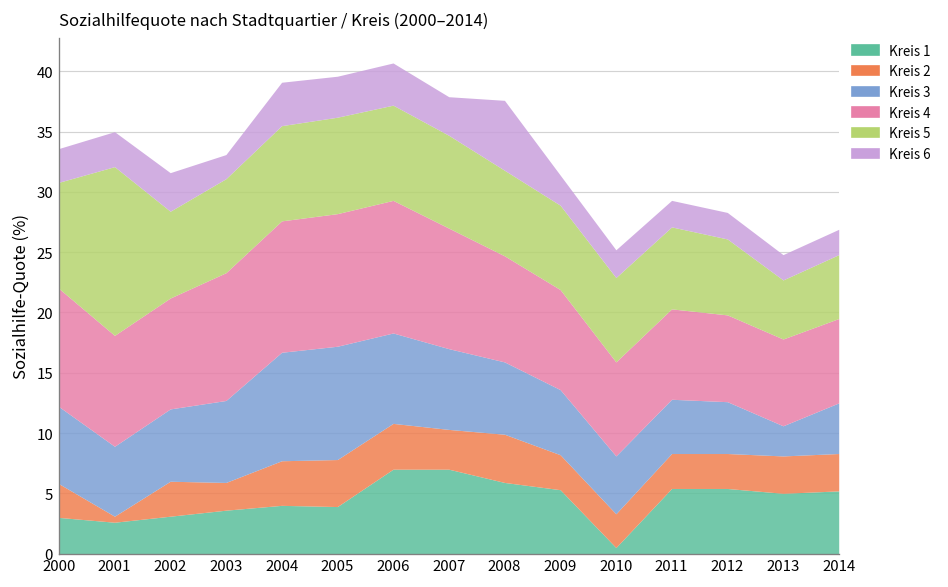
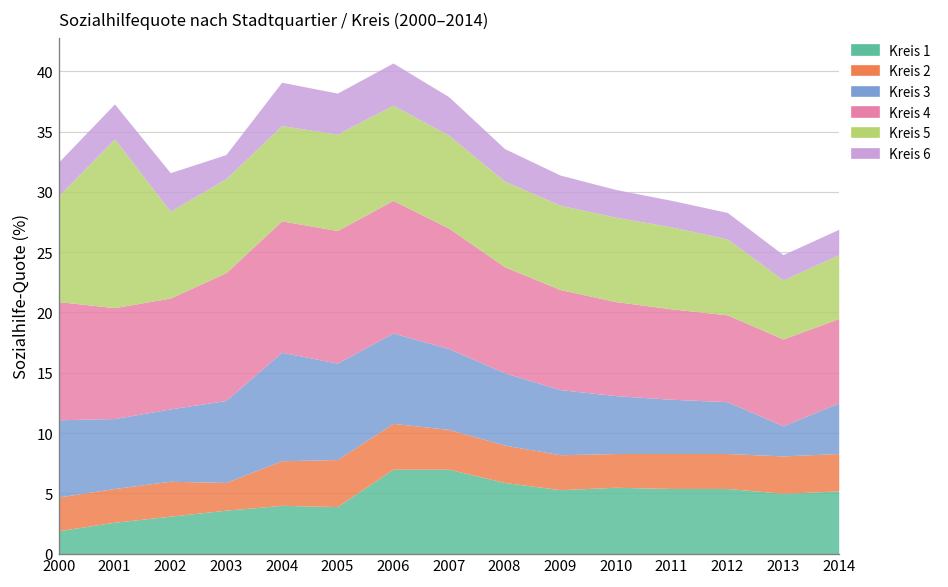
  {
    "Kreis 1": {
-     "2000": 3.0,
+     "2000": 1.9,
      "2001": 2.6,
      "2002": 3.1,
      "2003": 3.6,
      "2004": 4.0,
      "2005": 3.9,
      "2006": 7.0,
      "2007": 7.0,
      "2008": 5.9,
      "2009": 5.3,
-     "2010": 0.5,
+     "2010": 5.5,
      "2011": 5.4,
      "2012": 5.4,
      "2013": 5.0,
      "2014": 5.2
    },
    "Kreis 2": {
      "2000": 2.8,
-     "2001": 0.5,
+     "2001": 2.8,
      "2002": 2.9,
      "2003": 2.3,
      "2004": 3.7,
      "2005": 3.9,
      "2006": 3.8,
      "2007": 3.3,
-     "2008": 4.0,
+     "2008": 3.1,
      "2009": 2.9,
      "2010": 2.8,
      "2011": 2.9,
      "2012": 2.9,
      "2013": 3.1,
      "2014": 3.1
    },
    "Kreis 3": {
      "2000": 6.4,
      "2001": 5.8,
      "2002": 6.0,
      "2003": 6.8,
      "2004": 9.0,
-     "2005": 9.4,
+     "2005": 8.0,
      "2006": 7.5,
      "2007": 6.7,
      "2008": 6.0,
      "2009": 5.4,
      "2010": 4.8,
      "2011": 4.5,
      "2012": 4.3,
      "2013": 2.5,
      "2014": 4.2
    },
    "Kreis 4": {
      "2000": 9.8,
      "2001": 9.2,
      "2002": 9.2,
      "2003": 10.6,
      "2004": 10.9,
      "2005": 11.0,
      "2006": 11.0,
      "2007": 10.0,
      "2008": 8.8,
      "2009": 8.3,
      "2010": 7.8,
      "2011": 7.5,
      "2012": 7.2,
      "2013": 7.2,
      "2014": 7.0
    },
    "Kreis 5": {
      "2000": 8.8,
      "2001": 14.0,
      "2002": 7.2,
      "2003": 7.8,
      "2004": 7.9,
      "2005": 8.0,
      "2006": 7.9,
      "2007": 7.7,
      "2008": 7.1,
      "2009": 7.0,
      "2010": 7.0,
      "2011": 6.8,
      "2012": 6.3,
      "2013": 4.9,
      "2014": 5.3
    },
    "Kreis 6": {
      "2000": 2.8,
      "2001": 2.9,
      "2002": 3.2,
      "2003": 2.0,
      "2004": 3.6,
      "2005": 3.4,
      "2006": 3.5,
      "2007": 3.2,
-     "2008": 5.8,
+     "2008": 2.7,
      "2009": 2.5,
      "2010": 2.3,
      "2011": 2.2,
      "2012": 2.2,
      "2013": 2.1,
      "2014": 2.1
    }
  }
